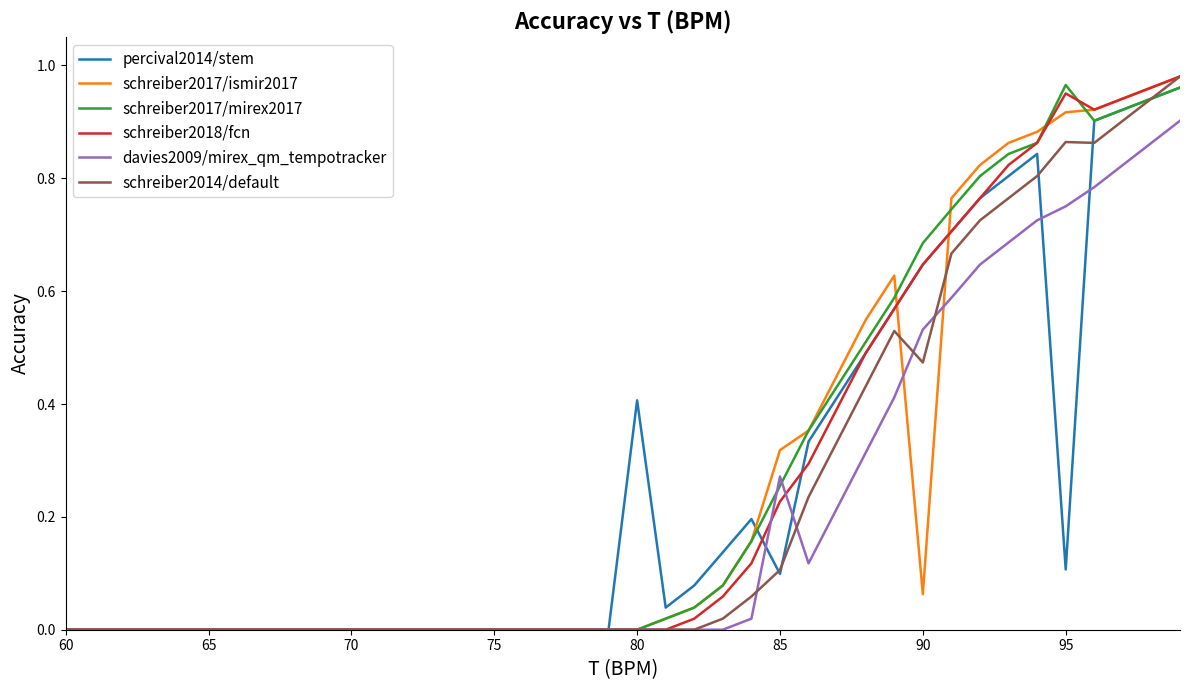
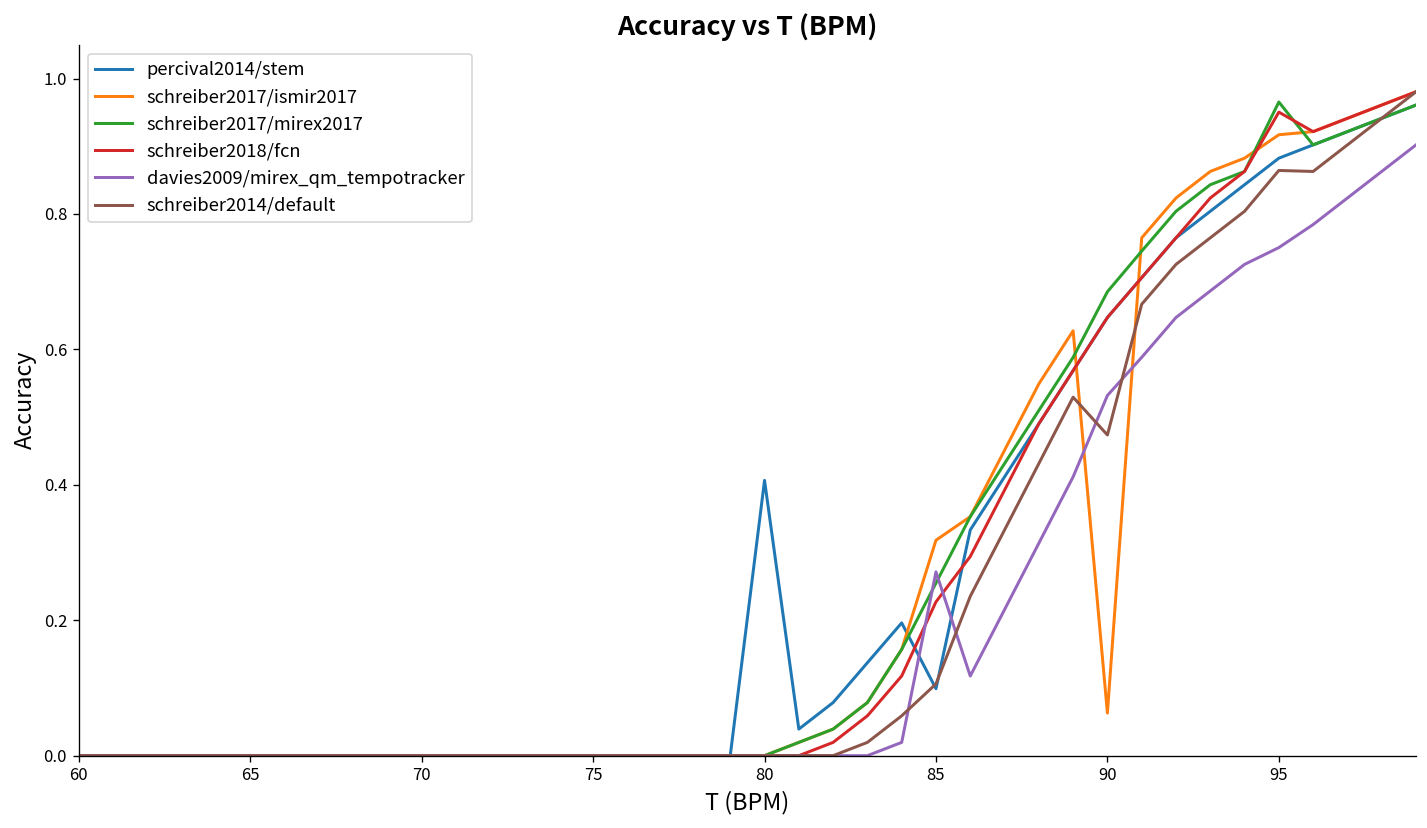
  {
    "percival2014/stem": {
      "80": 0.41,
      "85": 0.10,
-     "95": 0.11
+     "95": 0.88
    },
    "schreiber2017/ismir2017": {
      "85": 0.32,
      "90": 0.06,
      "95": 0.92
    },
    "schreiber2017/mirex2017": {
      "85": 0.25,
      "90": 0.69,
      "95": 0.97
    },
    "schreiber2018/fcn": {
      "85": 0.23,
      "95": 0.95
    },
    "davies2009/mirex_qm_tempotracker": {
      "85": 0.27,
      "90": 0.53,
      "95": 0.75
    },
    "schreiber2014/default": {
      "85": 0.11,
      "90": 0.47,
      "95": 0.86
    }
  }
